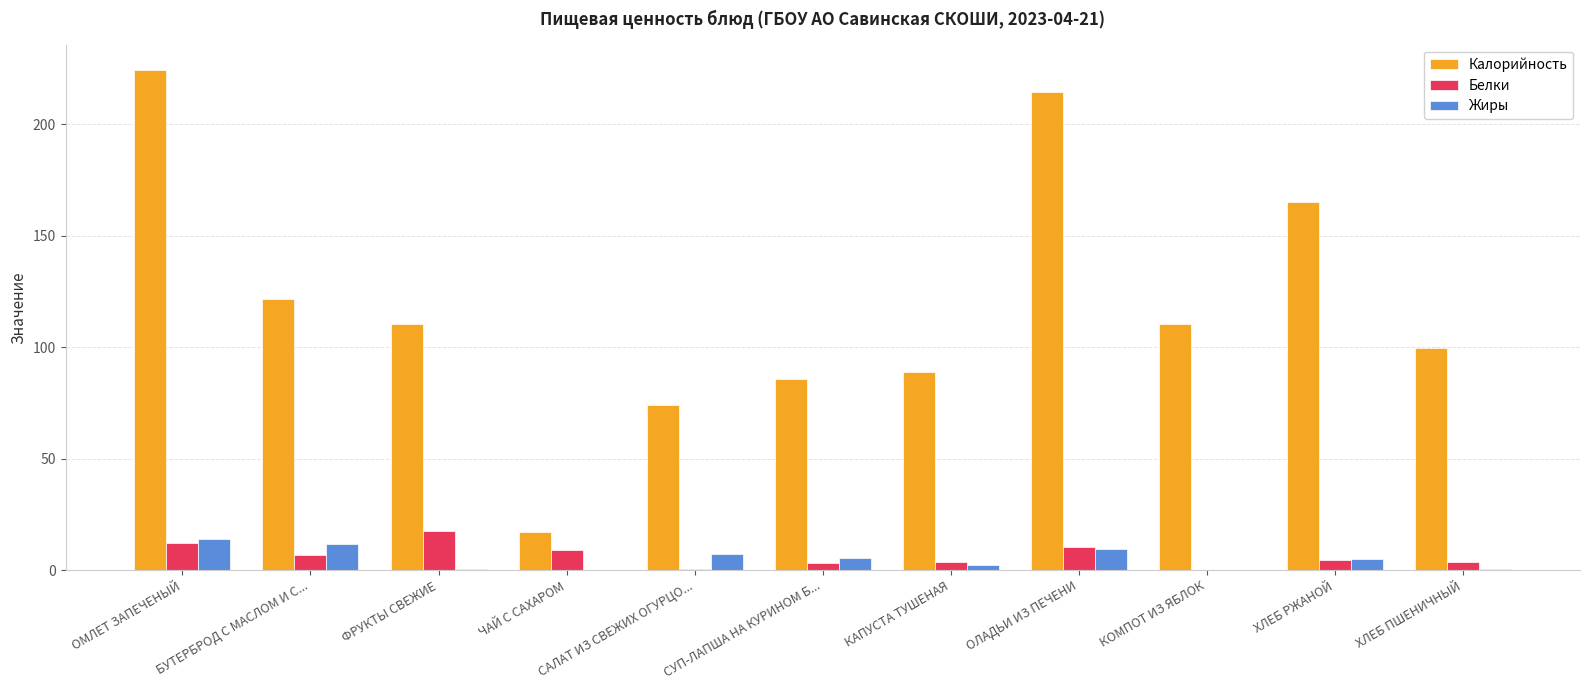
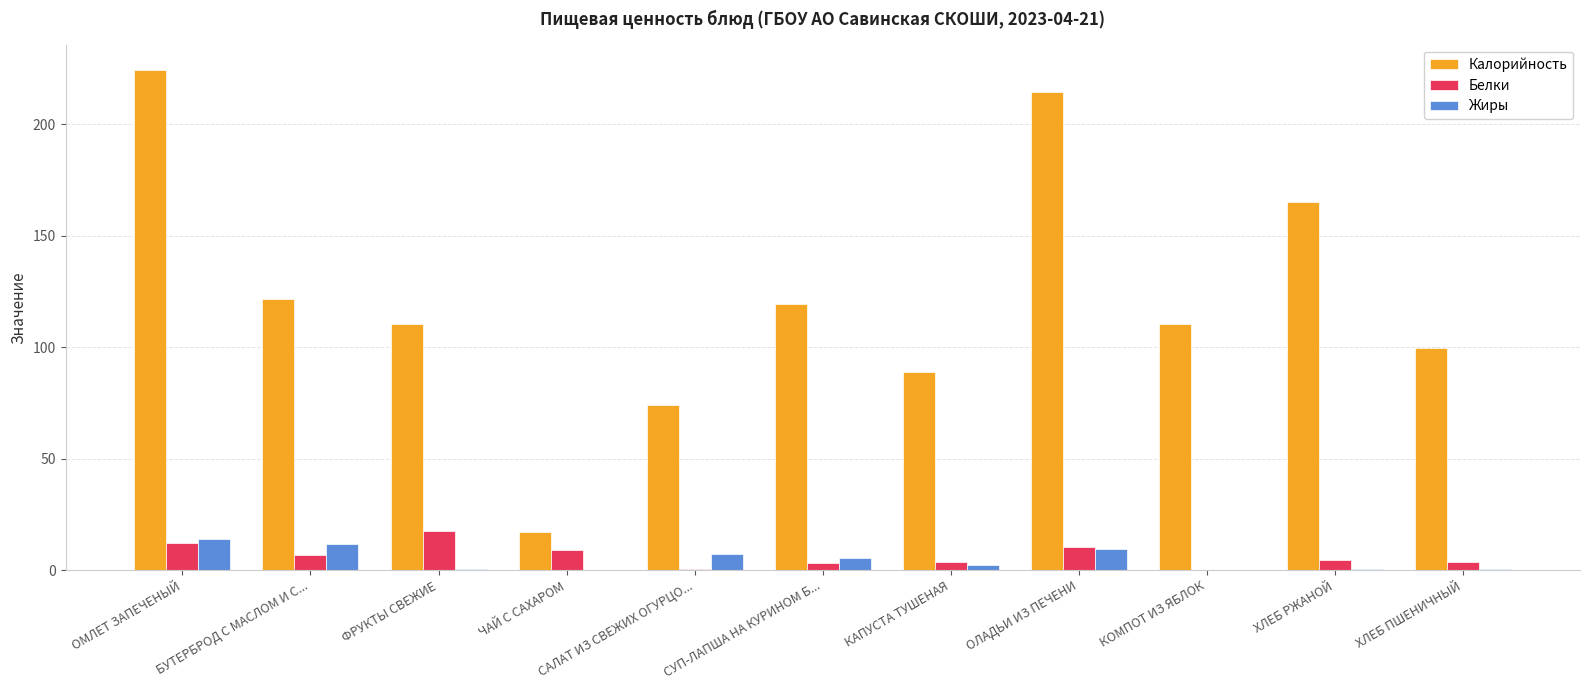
  {
    "Калорийность": {
      "ОМЛЕТ ЗАПЕЧЕНЫЙ": 224,
      "БУТЕРБРОД С МАСЛОМ И С...": 122,
      "ФРУКТЫ СВЕЖИЕ": 111,
      "ЧАЙ С САХАРОМ": 17,
      "САЛАТ ИЗ СВЕЖИХ ОГУРЦО...": 74,
-     "СУП-ЛАПША НА КУРИНОМ Б...": 86,
+     "СУП-ЛАПША НА КУРИНОМ Б...": 120,
      "КАПУСТА ТУШЕНАЯ": 89,
      "ОЛАДЬИ ИЗ ПЕЧЕНИ": 214,
      "КОМПОТ ИЗ ЯБЛОК": 111,
      "ХЛЕБ РЖАНОЙ": 165,
      "ХЛЕБ ПШЕНИЧНЫЙ": 99
    },
    "Белки": {
      "ОМЛЕТ ЗАПЕЧЕНЫЙ": 12,
      "БУТЕРБРОД С МАСЛОМ И С...": 7,
      "ФРУКТЫ СВЕЖИЕ": 17,
      "ЧАЙ С САХАРОМ": 9,
      "СУП-ЛАПША НА КУРИНОМ Б...": 3,
      "КАПУСТА ТУШЕНАЯ": 4,
      "ОЛАДЬИ ИЗ ПЕЧЕНИ": 11,
      "ХЛЕБ РЖАНОЙ": 5,
      "ХЛЕБ ПШЕНИЧНЫЙ": 4
    },
    "Жиры": {
      "ОМЛЕТ ЗАПЕЧЕНЫЙ": 14,
      "БУТЕРБРОД С МАСЛОМ И С...": 12,
      "ЧАЙ С САХАРОМ": 0,
      "САЛАТ ИЗ СВЕЖИХ ОГУРЦО...": 7,
      "СУП-ЛАПША НА КУРИНОМ Б...": 6,
      "КАПУСТА ТУШЕНАЯ": 2,
      "ОЛАДЬИ ИЗ ПЕЧЕНИ": 10,
-     "ХЛЕБ РЖАНОЙ": 5
+     "ХЛЕБ РЖАНОЙ": 1
    }
  }
